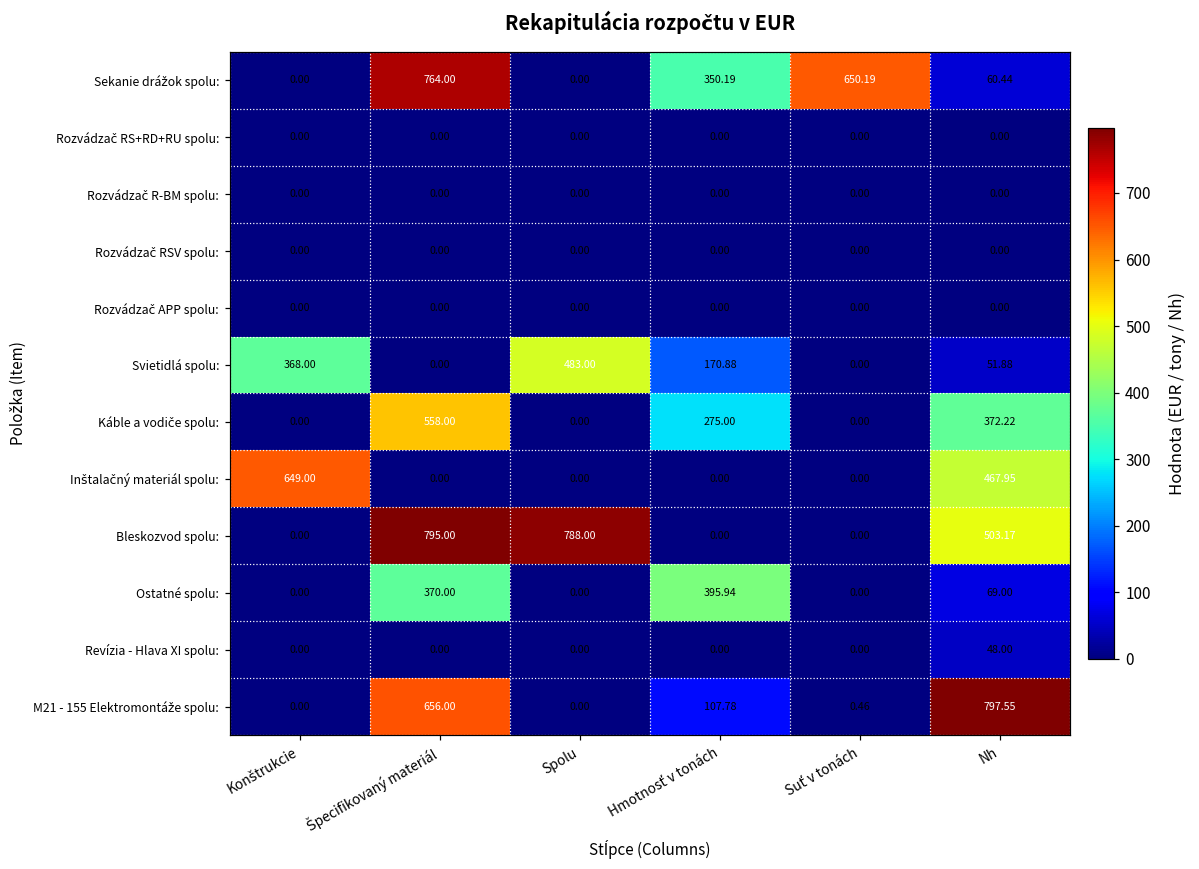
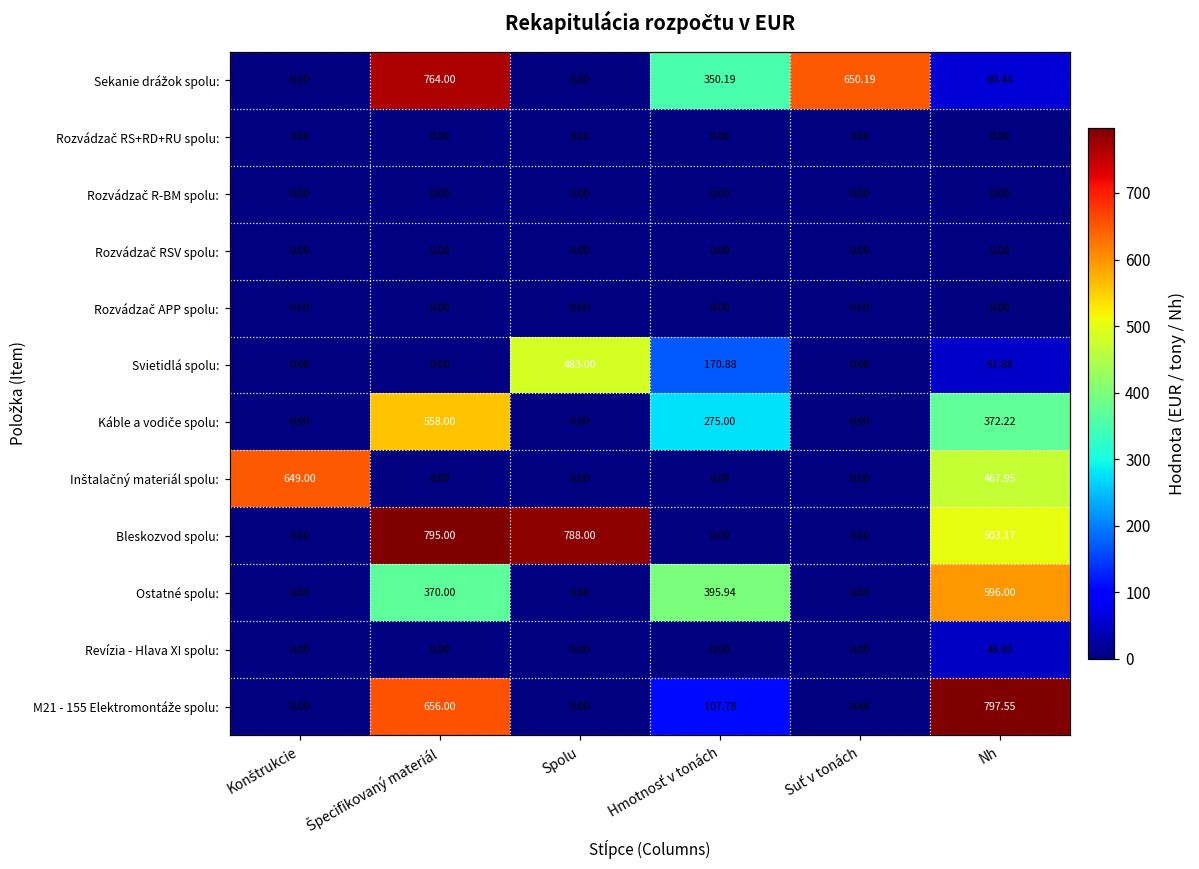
  {
    "Sekanie drážok spolu:": {
      "Konštrukcie": 0.00,
      "Špecifikovaný materiál": 764.00,
      "Spolu": 0.00,
      "Hmotnosť v tonách": 350.19,
      "Suť v tonách": 650.19,
      "Nh": 60.44
    },
    "Rozvádzač RS+RD+RU spolu:": {
      "Konštrukcie": 0.00,
      "Špecifikovaný materiál": 0.00,
      "Spolu": 0.00,
      "Hmotnosť v tonách": 0.00,
      "Suť v tonách": 0.00,
      "Nh": 0.00
    },
    "Rozvádzač R-BM spolu:": {
      "Konštrukcie": 0.00,
      "Špecifikovaný materiál": 0.00,
      "Spolu": 0.00,
      "Hmotnosť v tonách": 0.00,
      "Suť v tonách": 0.00,
      "Nh": 0.00
    },
    "Rozvádzač RSV spolu:": {
      "Konštrukcie": 0.00,
      "Špecifikovaný materiál": 0.00,
      "Spolu": 0.00,
      "Hmotnosť v tonách": 0.00,
      "Suť v tonách": 0.00,
      "Nh": 0.00
    },
    "Rozvádzač APP spolu:": {
      "Konštrukcie": 0.00,
      "Špecifikovaný materiál": 0.00,
      "Spolu": 0.00,
      "Hmotnosť v tonách": 0.00,
      "Suť v tonách": 0.00,
      "Nh": 0.00
    },
    "Svietidlá spolu:": {
-     "Konštrukcie": 368.00,
+     "Konštrukcie": 0.00,
      "Špecifikovaný materiál": 0.00,
      "Spolu": 483.00,
      "Hmotnosť v tonách": 170.88,
      "Suť v tonách": 0.00,
      "Nh": 51.88
    },
    "Káble a vodiče spolu:": {
      "Konštrukcie": 0.00,
      "Špecifikovaný materiál": 558.00,
      "Spolu": 0.00,
      "Hmotnosť v tonách": 275.00,
      "Suť v tonách": 0.00,
      "Nh": 372.22
    },
    "Inštalačný materiál spolu:": {
      "Konštrukcie": 649.00,
      "Špecifikovaný materiál": 0.00,
      "Spolu": 0.00,
      "Hmotnosť v tonách": 0.00,
      "Suť v tonách": 0.00,
      "Nh": 467.95
    },
    "Bleskozvod spolu:": {
      "Konštrukcie": 0.00,
      "Špecifikovaný materiál": 795.00,
      "Spolu": 788.00,
      "Hmotnosť v tonách": 0.00,
      "Suť v tonách": 0.00,
      "Nh": 503.17
    },
    "Ostatné spolu:": {
      "Konštrukcie": 0.00,
      "Špecifikovaný materiál": 370.00,
      "Spolu": 0.00,
      "Hmotnosť v tonách": 395.94,
      "Suť v tonách": 0.00,
-     "Nh": 69.00
+     "Nh": 596.00
    },
    "Revízia - Hlava XI spolu:": {
      "Konštrukcie": 0.00,
      "Špecifikovaný materiál": 0.00,
      "Spolu": 0.00,
      "Hmotnosť v tonách": 0.00,
      "Suť v tonách": 0.00,
      "Nh": 48.00
    },
    "M21 - 155 Elektromontáže spolu:": {
      "Konštrukcie": 0.00,
      "Špecifikovaný materiál": 656.00,
      "Spolu": 0.00,
      "Hmotnosť v tonách": 107.78,
      "Suť v tonách": 0.46,
      "Nh": 797.55
    }
  }
